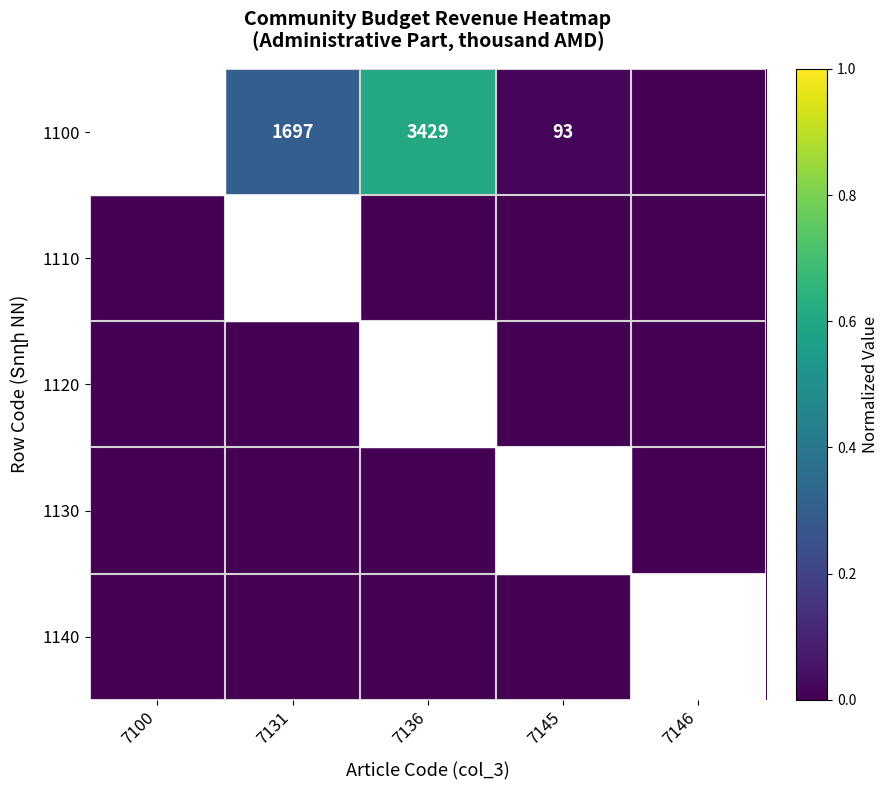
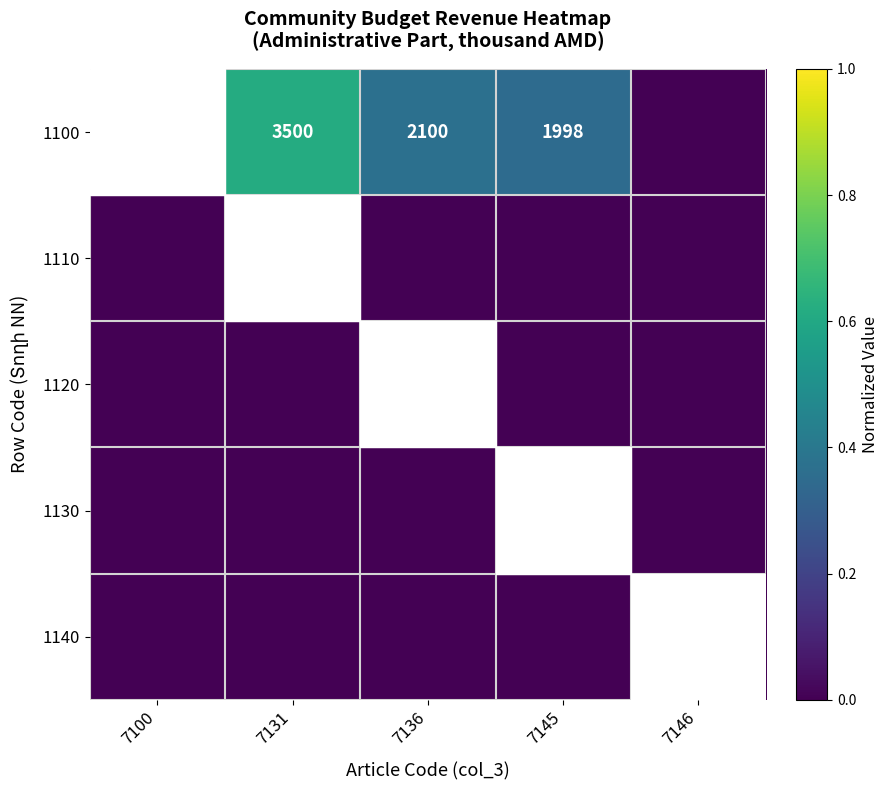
  {
    "1100": {
-     "7131": 1697,
-     "7136": 3429,
-     "7145": 93
+     "7131": 3500,
+     "7136": 2100,
+     "7145": 1998
    }
  }
